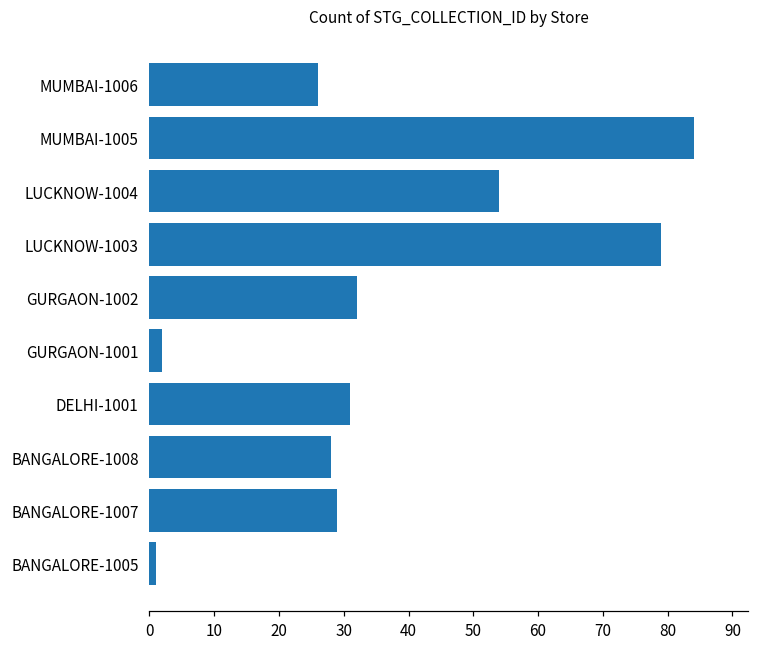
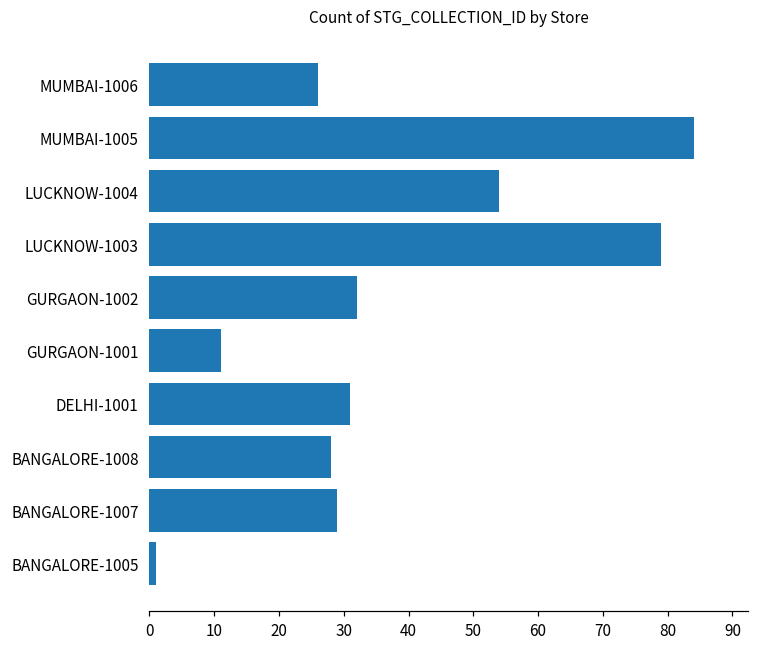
  {
    "MUMBAI-1006": 26,
    "MUMBAI-1005": 84,
    "LUCKNOW-1004": 54,
    "LUCKNOW-1003": 79,
    "GURGAON-1002": 32,
-   "GURGAON-1001": 2,
+   "GURGAON-1001": 11,
    "DELHI-1001": 31,
    "BANGALORE-1008": 28,
    "BANGALORE-1007": 29,
    "BANGALORE-1005": 1
  }
